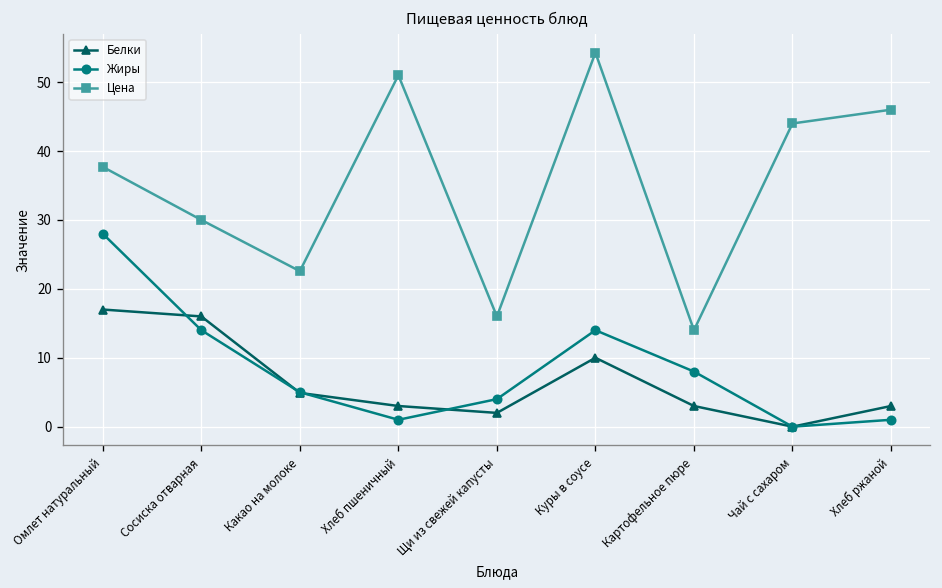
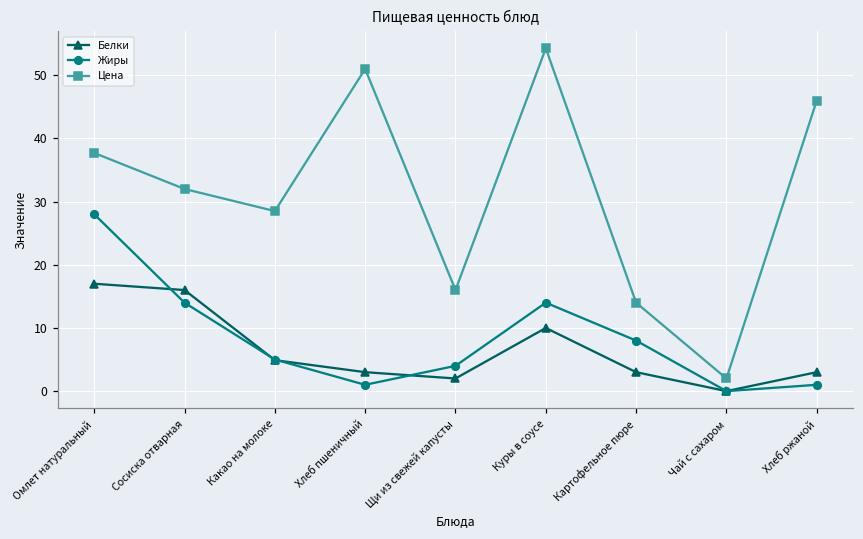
  {
    "Цена": {
      "Омлет натуральный": 38,
-     "Сосиска отварная": 30,
-     "Какао на молоке": 23,
+     "Сосиска отварная": 32,
+     "Какао на молоке": 29,
      "Хлеб пшеничный": 51,
      "Щи из свежей капусты": 16,
      "Куры в соусе": 54,
      "Картофельное пюре": 14,
-     "Чай с сахаром": 44,
+     "Чай с сахаром": 2,
      "Хлеб ржаной": 46
    }
  }
